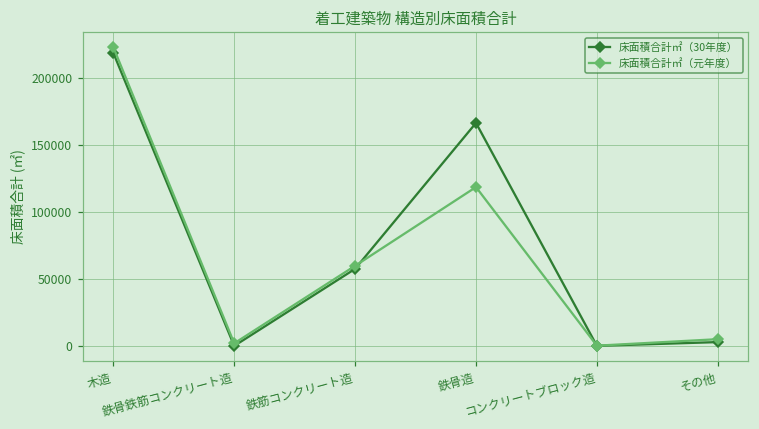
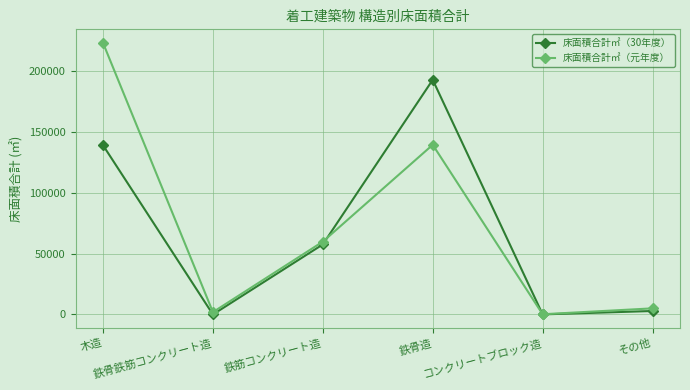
  {
    "床面積合計㎡（30年度）": {
-     "木造": 219000,
+     "木造": 139000,
      "鉄筋コンクリート造": 58000,
-     "鉄骨造": 167000,
+     "鉄骨造": 193000,
      "その他": 3000
    },
    "床面積合計㎡（元年度）": {
      "木造": 223000,
      "鉄筋コンクリート造": 60000,
-     "鉄骨造": 119000,
+     "鉄骨造": 140000,
      "その他": 5000
    }
  }
